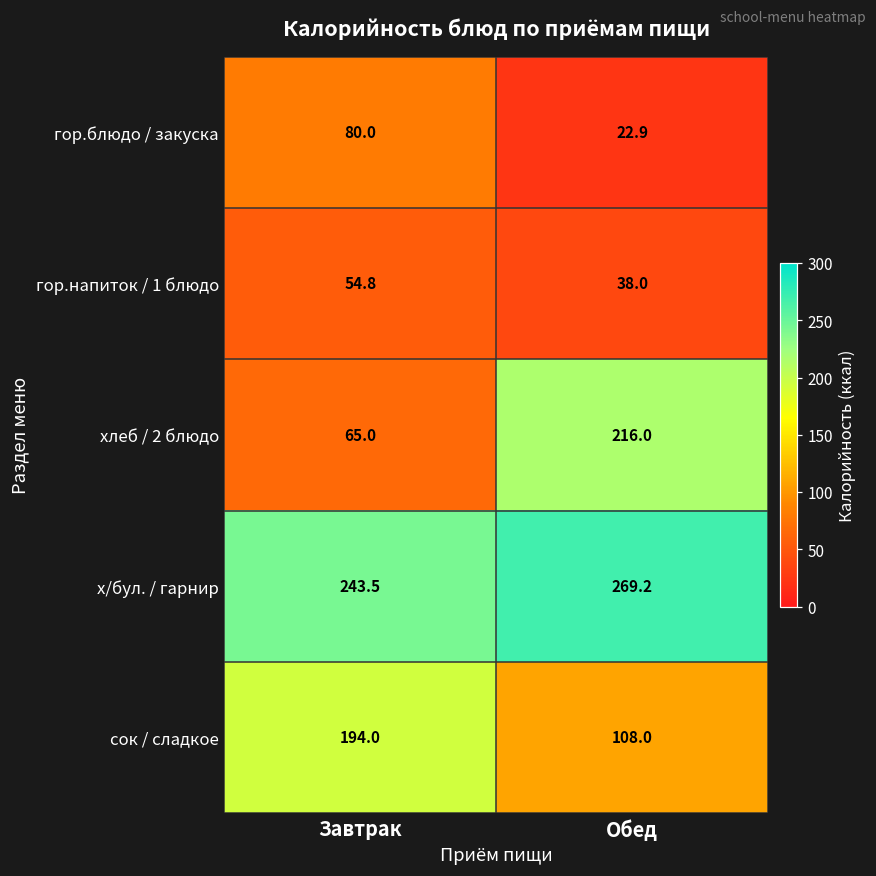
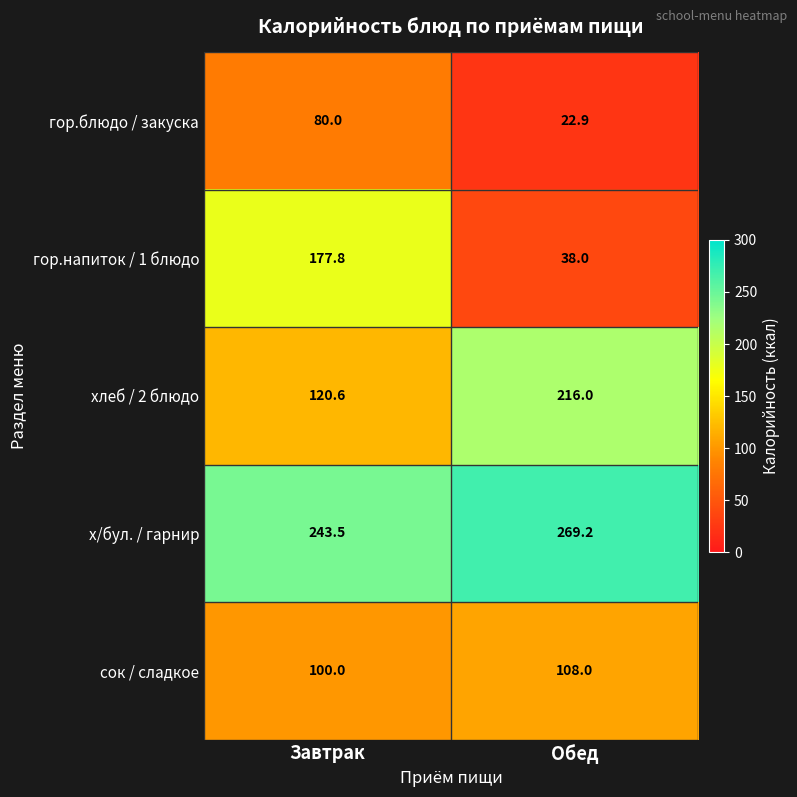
  {
    "гор.блюдо / закуска": {
      "Завтрак": 80.0,
      "Обед": 22.9
    },
    "гор.напиток / 1 блюдо": {
-     "Завтрак": 54.8,
+     "Завтрак": 177.8,
      "Обед": 38.0
    },
    "хлеб / 2 блюдо": {
-     "Завтрак": 65.0,
+     "Завтрак": 120.6,
      "Обед": 216.0
    },
    "х/бул. / гарнир": {
      "Завтрак": 243.5,
      "Обед": 269.2
    },
    "сок / сладкое": {
-     "Завтрак": 194.0,
+     "Завтрак": 100.0,
      "Обед": 108.0
    }
  }
